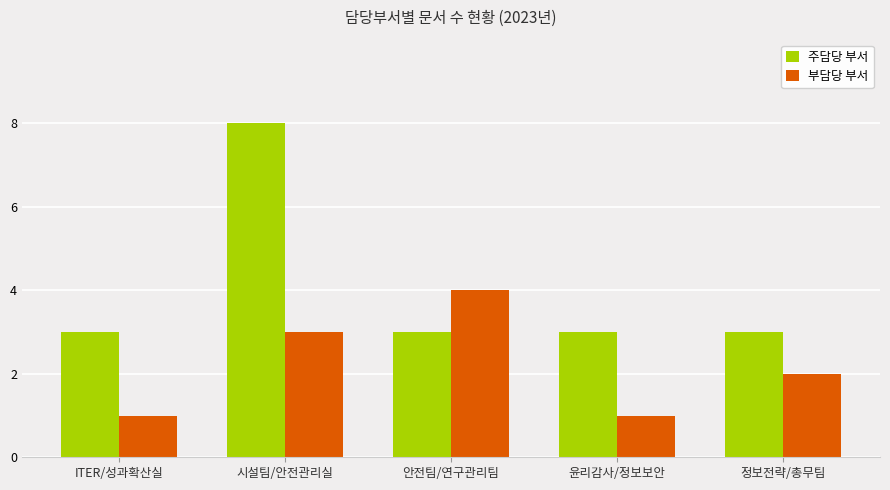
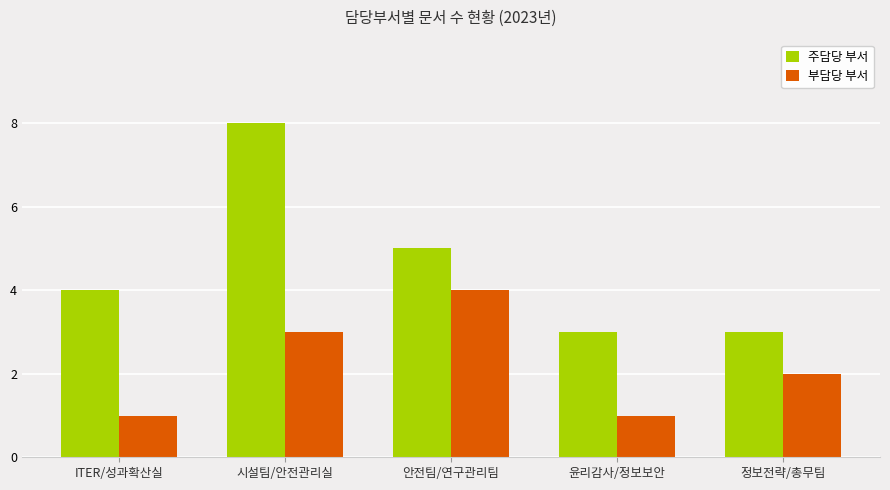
  {
    "주담당 부서": {
-     "ITER/성과확산실": 3,
+     "ITER/성과확산실": 4,
      "시설팀/안전관리실": 8,
-     "안전팀/연구관리팀": 3,
+     "안전팀/연구관리팀": 5,
      "윤리감사/정보보안": 3,
      "정보전략/총무팀": 3
    },
    "부담당 부서": {
      "ITER/성과확산실": 1,
      "시설팀/안전관리실": 3,
      "안전팀/연구관리팀": 4,
      "윤리감사/정보보안": 1,
      "정보전략/총무팀": 2
    }
  }
